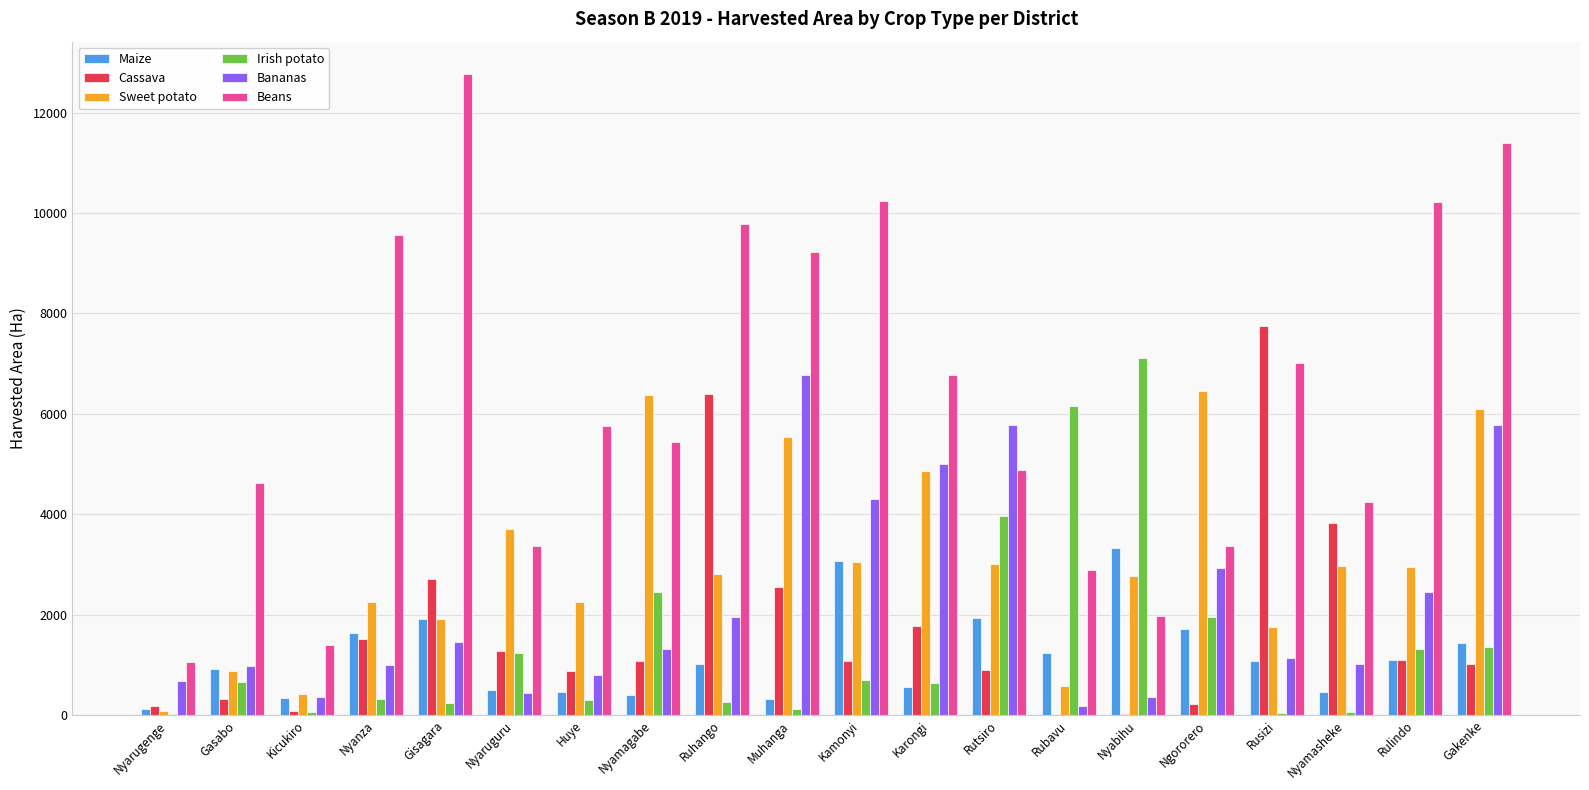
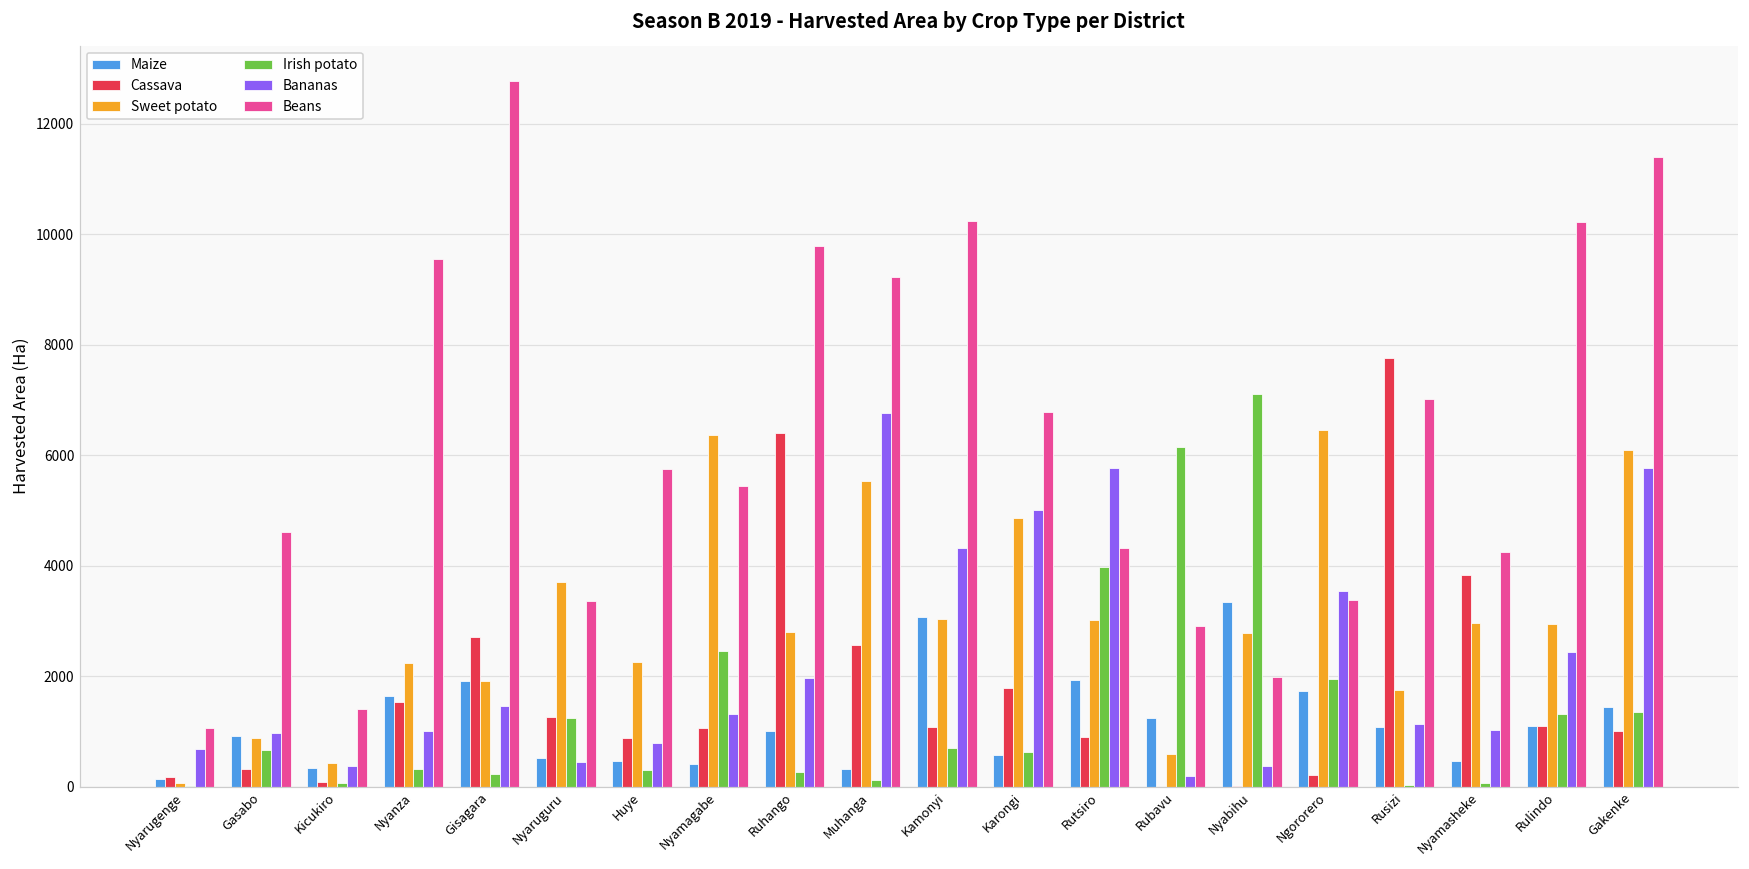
  {
    "Maize": {
      "Nyarugenge": 100,
      "Gasabo": 900,
      "Kicukiro": 300,
      "Nyanza": 1600,
      "Gisagara": 1900,
      "Nyaruguru": 500,
      "Huye": 500,
      "Nyamagabe": 400,
      "Ruhango": 1000,
      "Muhanga": 300,
      "Kamonyi": 3100,
      "Karongi": 600,
      "Rutsiro": 1900,
      "Rubavu": 1200,
      "Nyabihu": 3300,
      "Ngororero": 1700,
      "Rusizi": 1100,
      "Nyamasheke": 500,
      "Rulindo": 1100,
      "Gakenke": 1400
    },
    "Cassava": {
      "Nyarugenge": 200,
      "Gasabo": 300,
      "Kicukiro": 100,
      "Nyanza": 1500,
      "Gisagara": 2700,
      "Nyaruguru": 1300,
      "Huye": 900,
      "Nyamagabe": 1100,
      "Ruhango": 6400,
      "Muhanga": 2600,
      "Kamonyi": 1100,
      "Karongi": 1800,
      "Rutsiro": 900,
      "Rubavu": 0,
      "Ngororero": 200,
      "Rusizi": 7800,
      "Nyamasheke": 3800,
      "Rulindo": 1100,
      "Gakenke": 1000
    },
    "Sweet potato": {
      "Nyarugenge": 100,
      "Gasabo": 900,
      "Kicukiro": 400,
      "Nyanza": 2200,
      "Gisagara": 1900,
      "Nyaruguru": 3700,
      "Huye": 2300,
      "Nyamagabe": 6400,
      "Ruhango": 2800,
      "Muhanga": 5500,
      "Kamonyi": 3000,
      "Karongi": 4900,
      "Rutsiro": 3000,
      "Rubavu": 600,
      "Nyabihu": 2800,
      "Ngororero": 6500,
      "Rusizi": 1700,
      "Nyamasheke": 3000,
      "Rulindo": 2900,
      "Gakenke": 6100
    },
    "Irish potato": {
      "Gasabo": 700,
      "Kicukiro": 100,
      "Nyanza": 300,
      "Gisagara": 200,
      "Nyaruguru": 1200,
      "Huye": 300,
      "Nyamagabe": 2500,
      "Ruhango": 300,
      "Muhanga": 100,
      "Kamonyi": 700,
      "Karongi": 600,
      "Rutsiro": 4000,
      "Rubavu": 6200,
      "Nyabihu": 7100,
      "Ngororero": 1900,
      "Nyamasheke": 100,
      "Rulindo": 1300,
      "Gakenke": 1400
    },
    "Bananas": {
      "Nyarugenge": 700,
      "Gasabo": 1000,
      "Kicukiro": 400,
      "Nyanza": 1000,
      "Gisagara": 1500,
      "Nyaruguru": 400,
      "Huye": 800,
      "Nyamagabe": 1300,
      "Ruhango": 2000,
      "Muhanga": 6800,
      "Kamonyi": 4300,
      "Karongi": 5000,
      "Rutsiro": 5800,
      "Rubavu": 200,
      "Nyabihu": 400,
-     "Ngororero": 2900,
+     "Ngororero": 3500,
      "Rusizi": 1100,
      "Nyamasheke": 1000,
      "Rulindo": 2400,
      "Gakenke": 5800
    },
    "Beans": {
      "Nyarugenge": 1100,
      "Gasabo": 4600,
      "Kicukiro": 1400,
      "Nyanza": 9600,
      "Gisagara": 12800,
      "Nyaruguru": 3400,
      "Huye": 5800,
      "Nyamagabe": 5400,
      "Ruhango": 9800,
      "Muhanga": 9200,
      "Kamonyi": 10200,
      "Karongi": 6800,
-     "Rutsiro": 4900,
+     "Rutsiro": 4300,
      "Rubavu": 2900,
      "Nyabihu": 2000,
      "Ngororero": 3400,
      "Rusizi": 7000,
      "Nyamasheke": 4200,
      "Rulindo": 10200,
      "Gakenke": 11400
    }
  }
